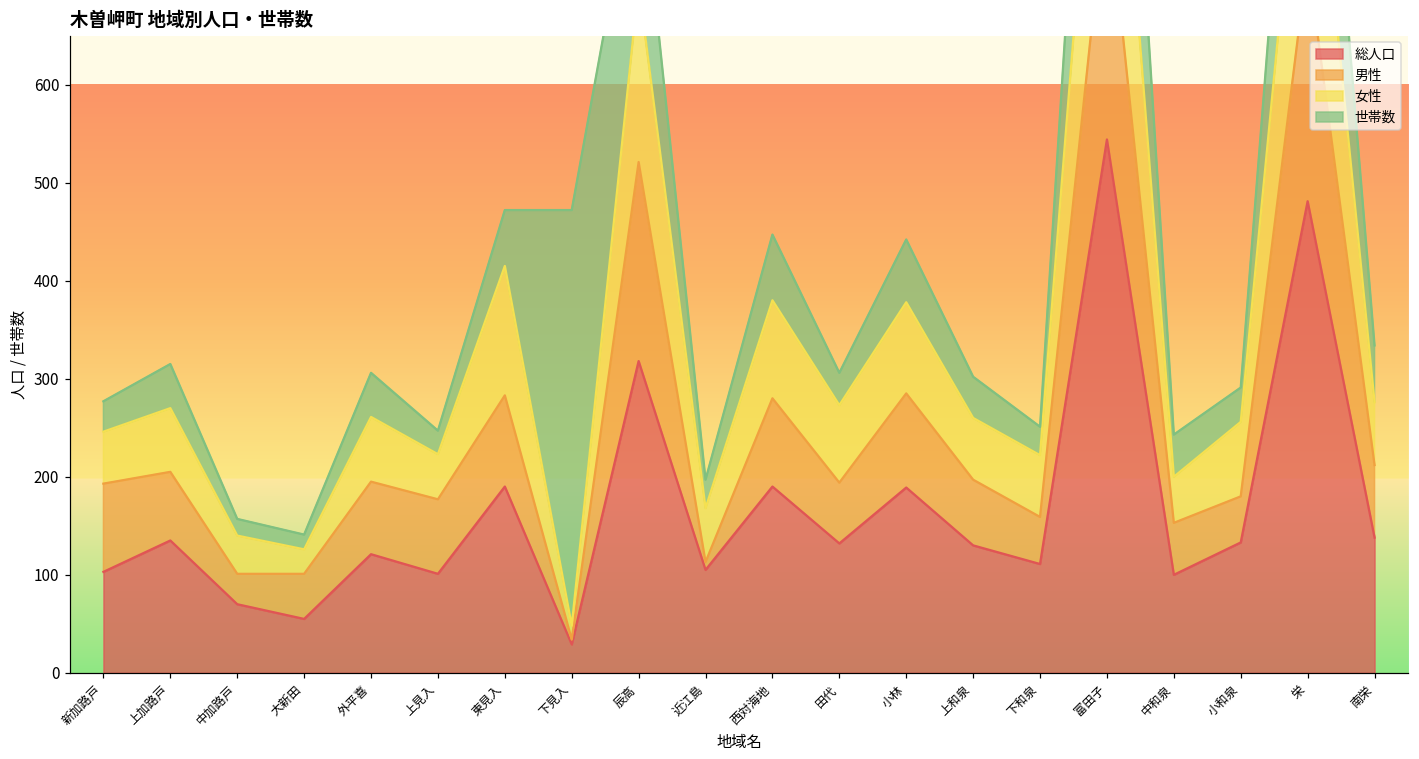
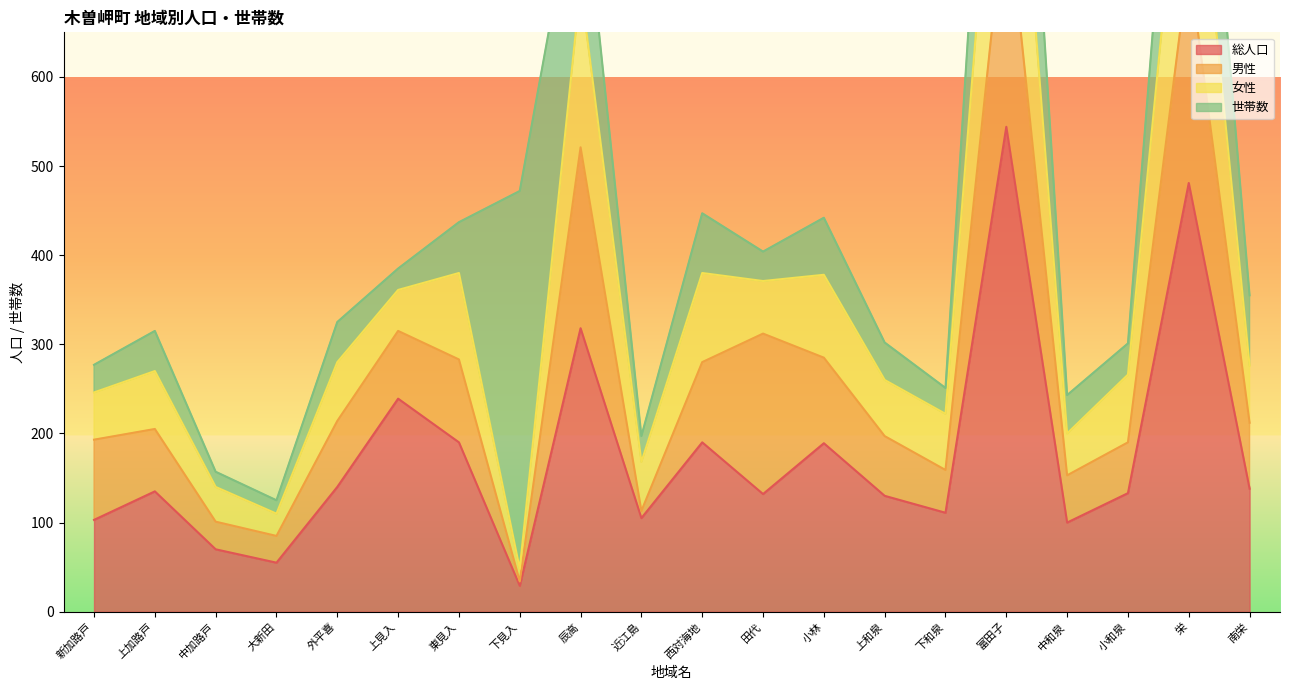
  {
    "総人口": {
      "新加路戸": 100,
      "上加路戸": 140,
      "中加路戸": 70,
      "大新田": 60,
-     "外平喜": 120,
-     "上見入": 100,
+     "外平喜": 140,
+     "上見入": 240,
      "東見入": 190,
      "下見入": 30,
      "辰高": 320,
      "近江島": 110,
      "西対海地": 190,
      "田代": 130,
      "小林": 190,
      "上和泉": 130,
      "下和泉": 110,
      "富田子": 540,
      "中和泉": 100,
      "小和泉": 130,
      "栄": 480,
      "南栄": 140
    },
    "男性": {
      "新加路戸": 90,
      "上加路戸": 70,
      "中加路戸": 30,
-     "大新田": 50,
+     "大新田": 30,
      "外平喜": 70,
      "上見入": 80,
      "東見入": 90,
      "下見入": 10,
      "辰高": 200,
      "近江島": 10,
      "西対海地": 90,
-     "田代": 60,
+     "田代": 180,
      "小林": 100,
      "上和泉": 70,
      "下和泉": 50,
      "中和泉": 50,
-     "小和泉": 50,
+     "小和泉": 60,
      "南栄": 70
    },
    "女性": {
      "新加路戸": 50,
      "上加路戸": 70,
      "中加路戸": 40,
      "大新田": 30,
      "外平喜": 70,
      "上見入": 50,
-     "東見入": 130,
+     "東見入": 100,
      "下見入": 10,
      "近江島": 60,
      "西対海地": 100,
-     "田代": 80,
+     "田代": 60,
      "小林": 90,
      "上和泉": 60,
      "下和泉": 60,
      "中和泉": 50,
      "小和泉": 80,
      "南栄": 60
    },
    "世帯数": {
      "新加路戸": 30,
      "上加路戸": 50,
      "中加路戸": 20,
      "大新田": 20,
      "外平喜": 50,
      "上見入": 20,
      "東見入": 60,
      "下見入": 420,
      "近江島": 30,
      "西対海地": 70,
      "田代": 30,
      "小林": 60,
      "上和泉": 40,
      "下和泉": 30,
      "中和泉": 40,
      "小和泉": 40,
-     "南栄": 60
+     "南栄": 80
    }
  }
